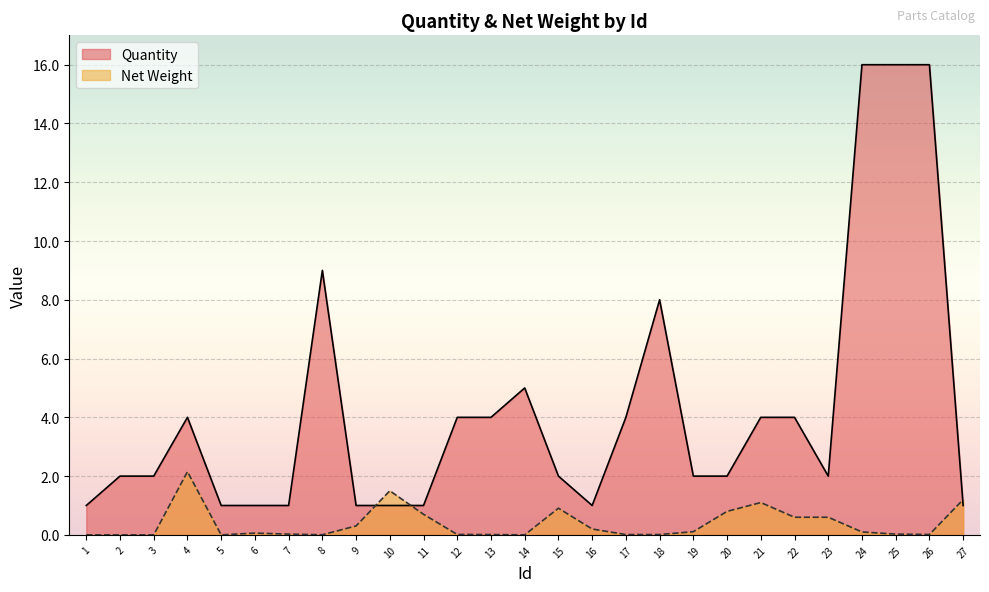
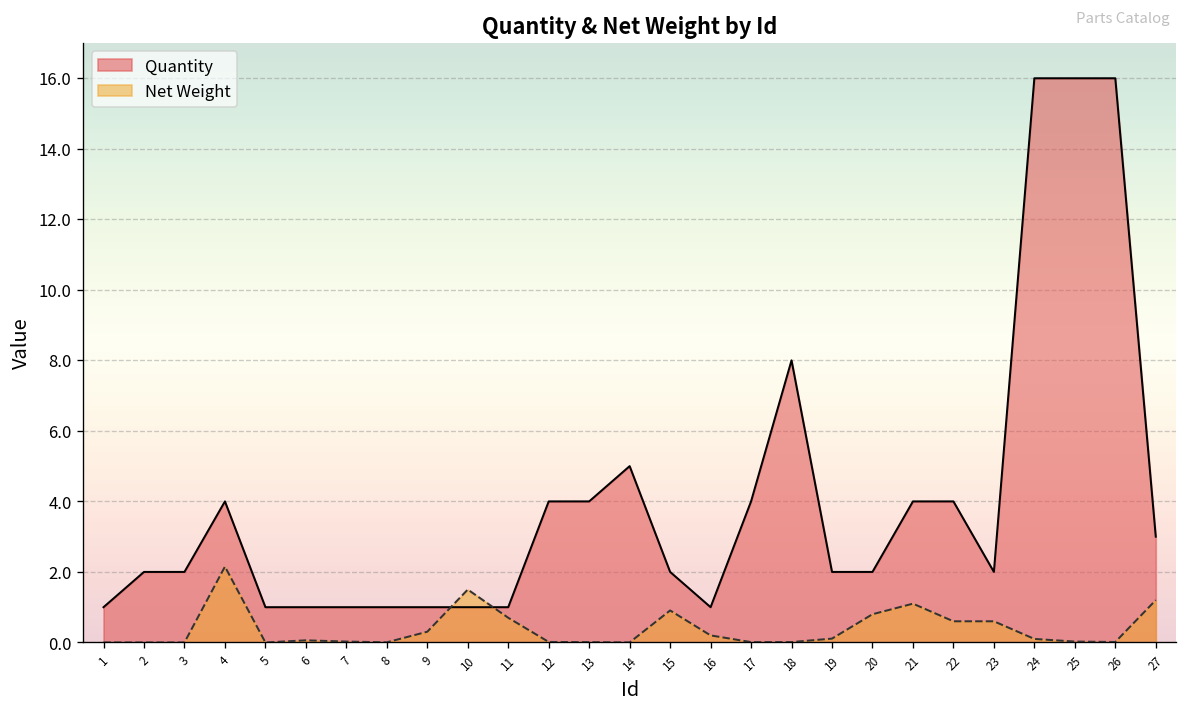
  {
    "Quantity": {
      "1": 1,
      "2": 2,
      "3": 2,
      "4": 4,
      "5": 1,
      "6": 1,
      "7": 1,
-     "8": 9,
+     "8": 1,
      "9": 1,
      "10": 1,
      "11": 1,
      "12": 4,
      "13": 4,
      "14": 5,
      "15": 2,
      "16": 1,
      "17": 4,
      "18": 8,
      "19": 2,
      "20": 2,
      "21": 4,
      "22": 4,
      "23": 2,
      "24": 16,
      "25": 16,
      "26": 16,
-     "27": 1
+     "27": 3
    },
    "Net Weight": {
      "1": 0,
      "2": 0,
      "3": 0,
      "4": 2.2,
      "5": 0,
      "6": 0,
      "7": 0,
      "8": 0,
      "9": 0.3,
      "10": 1.5,
      "11": 0.7,
      "12": 0,
      "13": 0,
      "14": 0,
      "15": 0.9,
      "16": 0.2,
      "17": 0,
      "18": 0,
      "19": 0.1,
      "20": 0.8,
      "21": 1.1,
      "22": 0.6,
      "23": 0.6,
      "24": 0.1,
      "25": 0,
      "26": 0,
      "27": 1.2
    }
  }
